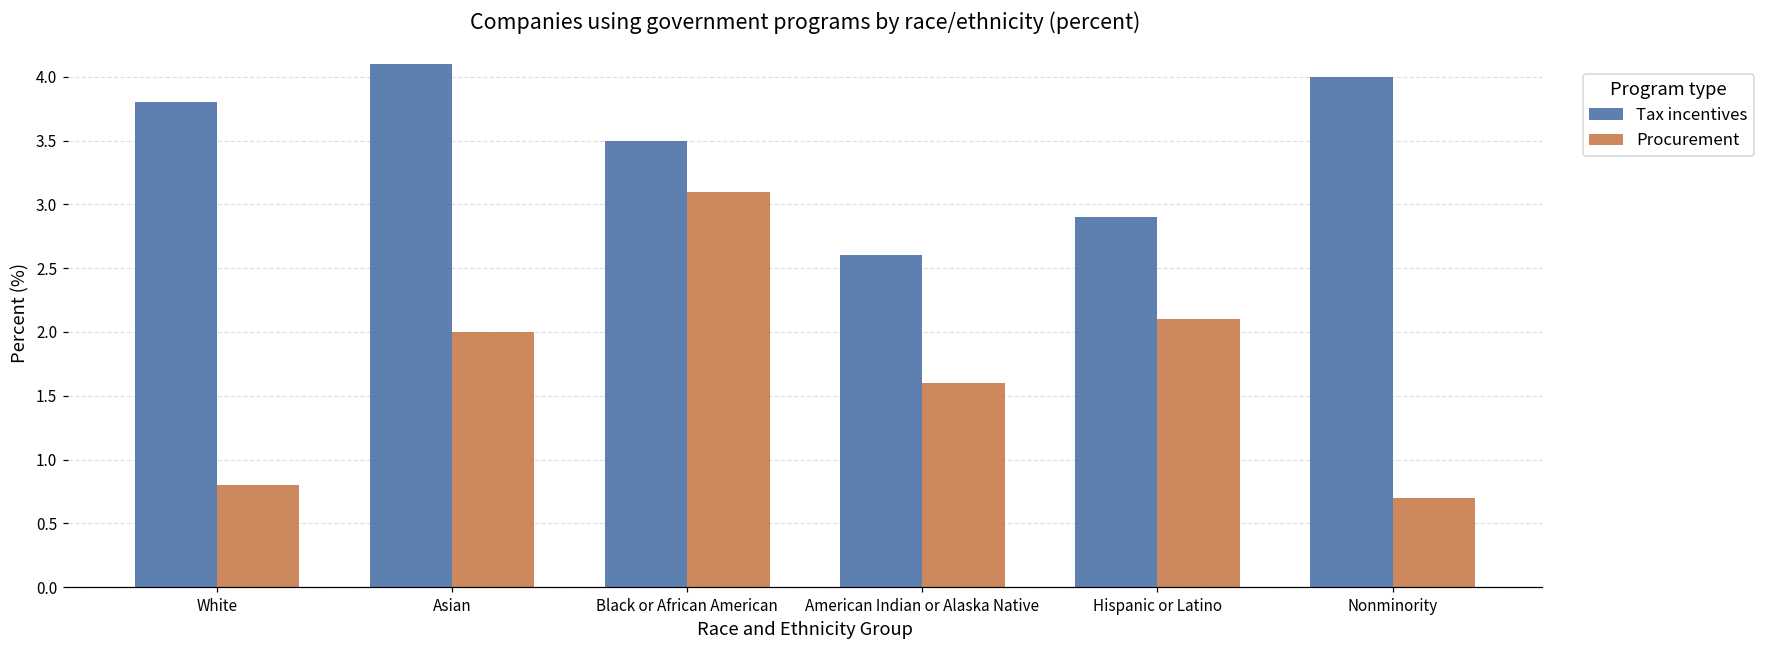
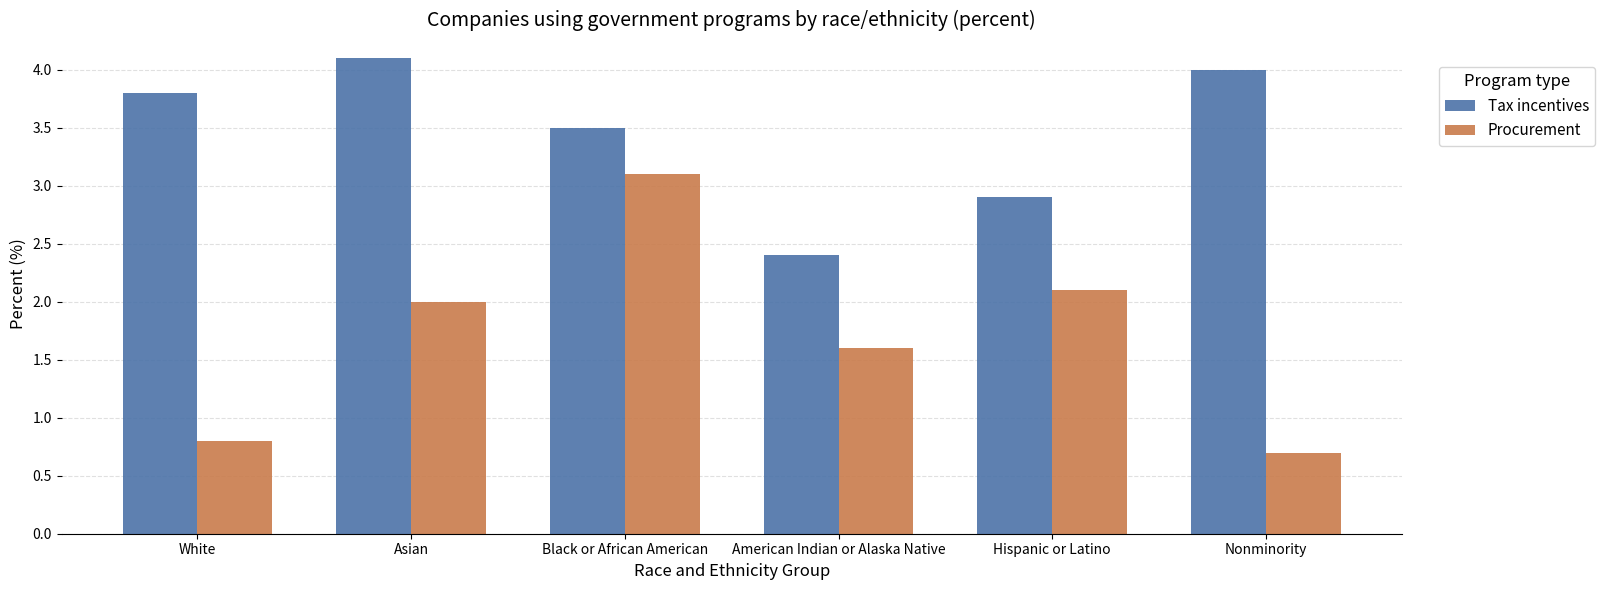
  {
    "Tax incentives": {
      "White": 3.8,
      "Asian": 4.1,
      "Black or African American": 3.5,
-     "American Indian or Alaska Native": 2.6,
+     "American Indian or Alaska Native": 2.4,
      "Hispanic or Latino": 2.9,
      "Nonminority": 4.0
    },
    "Procurement": {
      "White": 0.8,
      "Asian": 2.0,
      "Black or African American": 3.1,
      "American Indian or Alaska Native": 1.6,
      "Hispanic or Latino": 2.1,
      "Nonminority": 0.7
    }
  }
